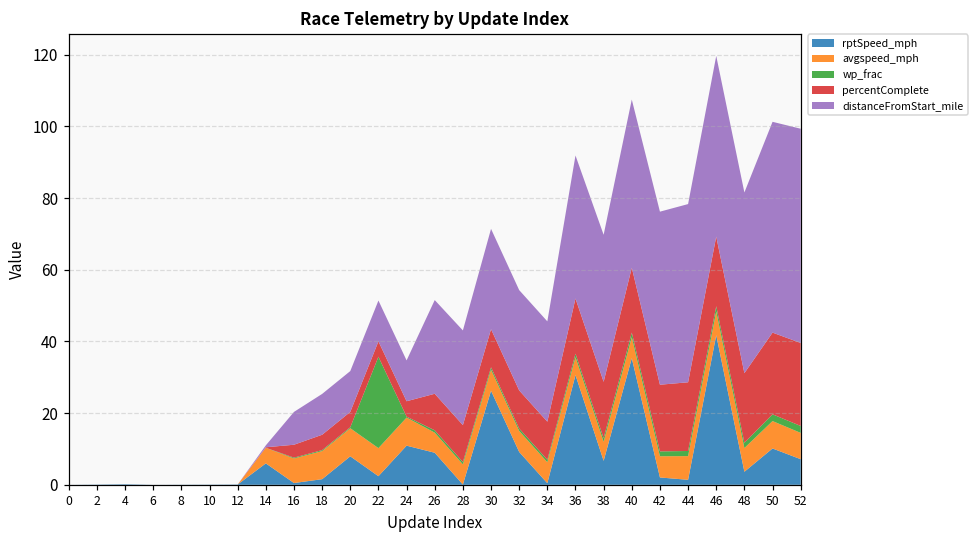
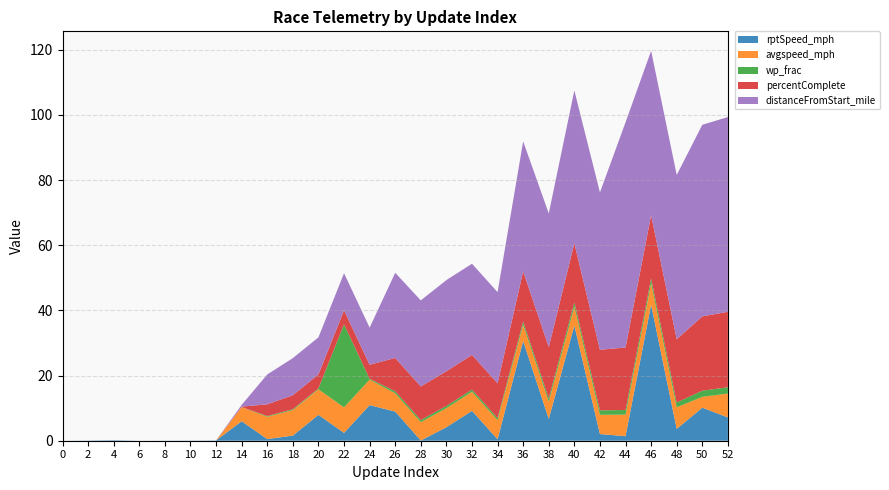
  {
    "rptSpeed_mph": {
      "14": 6,
      "18": 2,
      "20": 8,
      "22": 2,
      "24": 11,
      "26": 9,
-     "30": 26,
+     "30": 4,
      "32": 9,
      "36": 31,
      "38": 7,
      "40": 35,
      "42": 2,
      "44": 1,
      "46": 42,
      "48": 4,
      "50": 10,
      "52": 7
    },
    "avgspeed_mph": {
      "22": 8,
      "36": 5,
      "38": 5,
      "40": 6,
      "42": 6,
      "44": 7,
      "46": 7,
      "48": 7,
-     "50": 8,
+     "50": 3,
      "52": 7
    },
    "wp_frac": {
      "22": 26,
      "36": 1,
      "38": 1,
      "40": 1,
      "42": 1,
      "44": 1,
      "46": 1,
      "48": 1,
      "50": 2,
      "52": 2
    },
    "percentComplete": {
      "16": 4,
      "18": 4,
      "20": 4,
      "22": 4,
      "24": 4,
      "26": 10,
      "28": 10,
      "30": 11,
      "32": 11,
      "34": 11,
      "36": 15,
      "38": 16,
      "40": 18,
      "42": 19,
      "44": 19,
      "46": 19,
      "48": 19,
      "50": 23,
      "52": 23
    },
    "distanceFromStart_mile": {
      "16": 9,
      "18": 11,
      "20": 11,
      "22": 11,
      "24": 11,
      "26": 26,
      "28": 26,
      "30": 28,
      "32": 28,
      "34": 28,
      "36": 40,
      "38": 41,
      "40": 47,
      "42": 48,
-     "44": 50,
+     "44": 69,
      "46": 50,
      "48": 50,
      "50": 59,
      "52": 60
    }
  }
